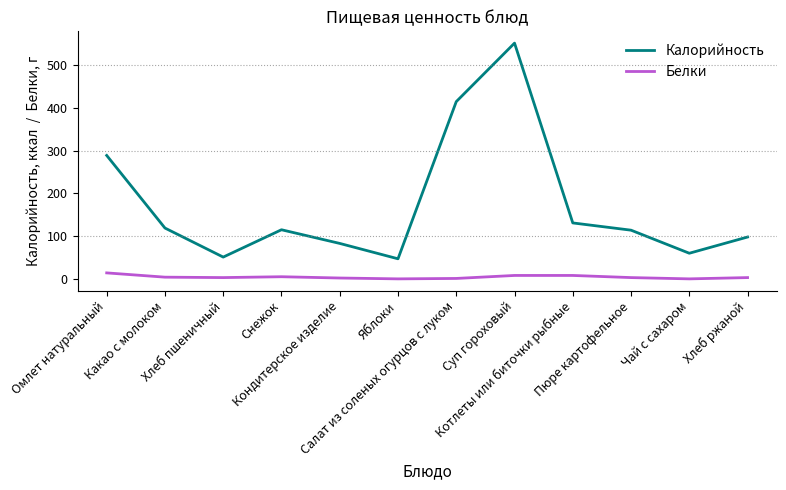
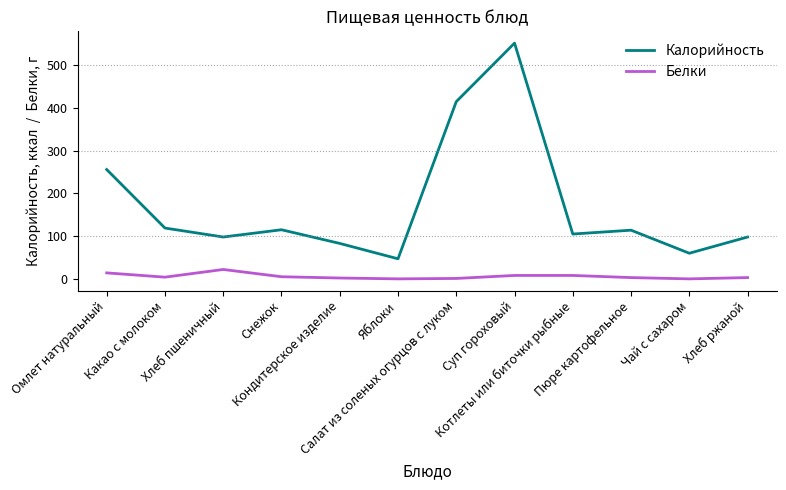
  {
    "Калорийность": {
-     "Омлет натуральный": 290,
+     "Омлет натуральный": 260,
      "Какао с молоком": 120,
-     "Хлеб пшеничный": 50,
+     "Хлеб пшеничный": 100,
      "Снежок": 120,
      "Кондитерское изделие": 80,
      "Яблоки": 50,
      "Салат из соленых огурцов с луком": 420,
      "Суп гороховый": 550,
-     "Котлеты или биточки рыбные": 130,
+     "Котлеты или биточки рыбные": 110,
      "Пюре картофельное": 110,
      "Чай с сахаром": 60,
      "Хлеб ржаной": 100
    },
    "Белки": {
      "Омлет натуральный": 10,
      "Какао с молоком": 0,
-     "Хлеб пшеничный": 0,
+     "Хлеб пшеничный": 20,
      "Снежок": 10,
      "Кондитерское изделие": 0,
      "Яблоки": 0,
      "Салат из соленых огурцов с луком": 0,
      "Суп гороховый": 10,
      "Котлеты или биточки рыбные": 10,
      "Пюре картофельное": 0,
      "Чай с сахаром": 0,
      "Хлеб ржаной": 0
    }
  }
